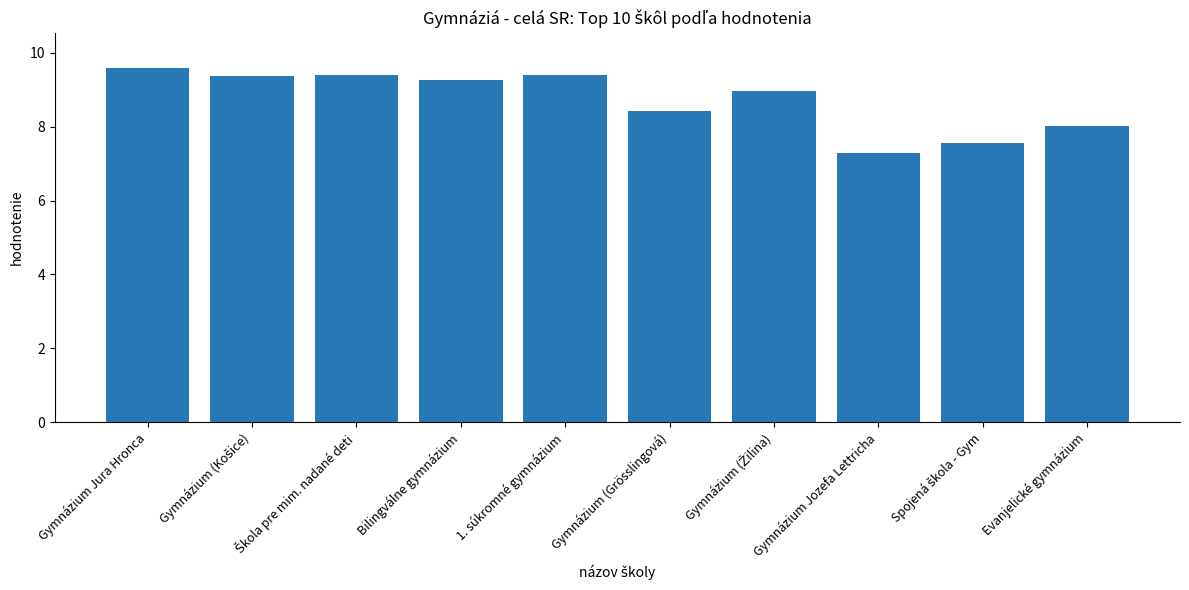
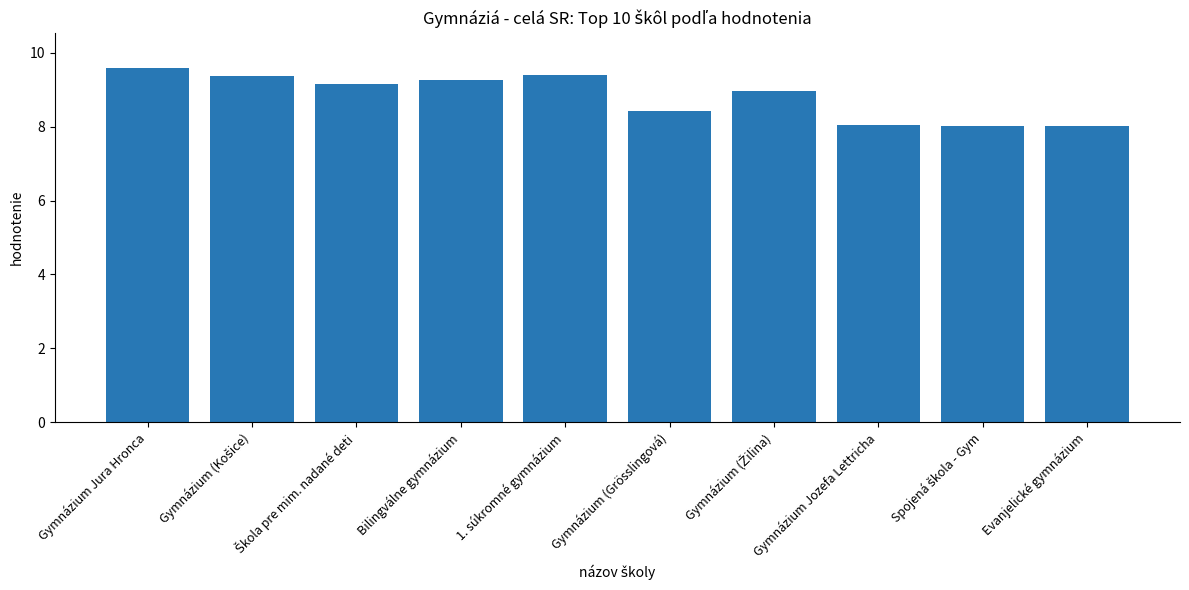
  {
    "Gymnázium Jura Hronca": 9.6,
    "Gymnázium (Košice)": 9.4,
-   "Škola pre mim. nadané deti": 9.4,
+   "Škola pre mim. nadané deti": 9.2,
    "Bilingválne gymnázium": 9.3,
    "1. súkromné gymnázium": 9.4,
    "Gymnázium (Grösslingová)": 8.4,
    "Gymnázium (Žilina)": 9.0,
-   "Gymnázium Jozefa Lettricha": 7.3,
-   "Spojená škola - Gym": 7.6,
+   "Gymnázium Jozefa Lettricha": 8.1,
+   "Spojená škola - Gym": 8.0,
    "Evanjelické gymnázium": 8.0
  }
